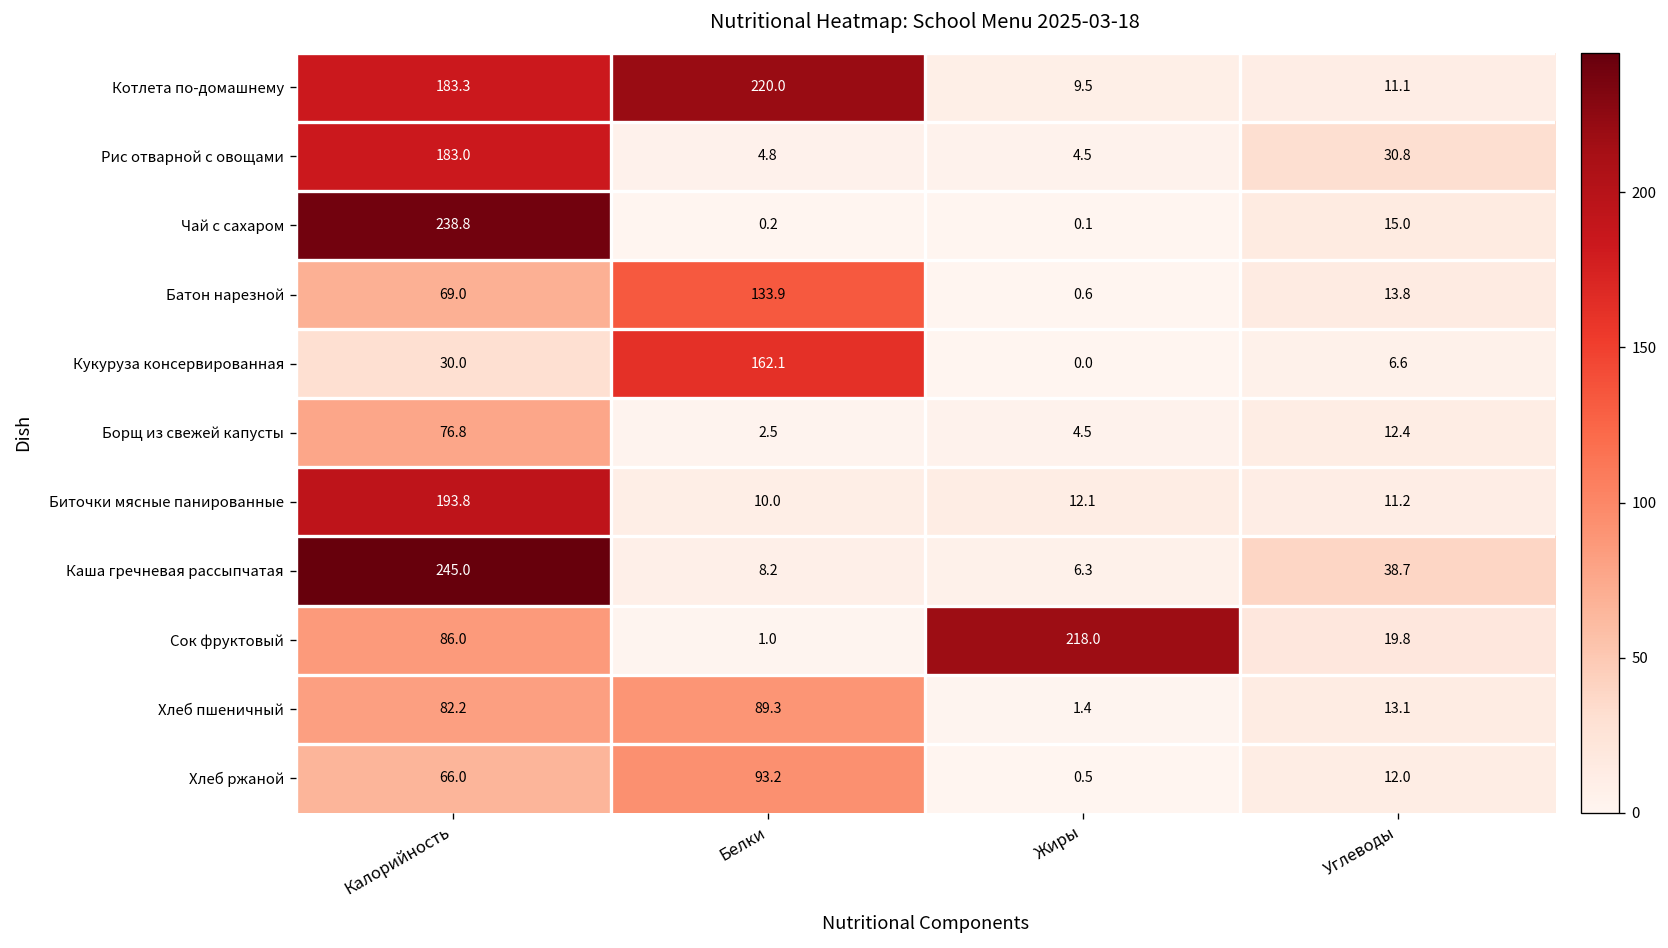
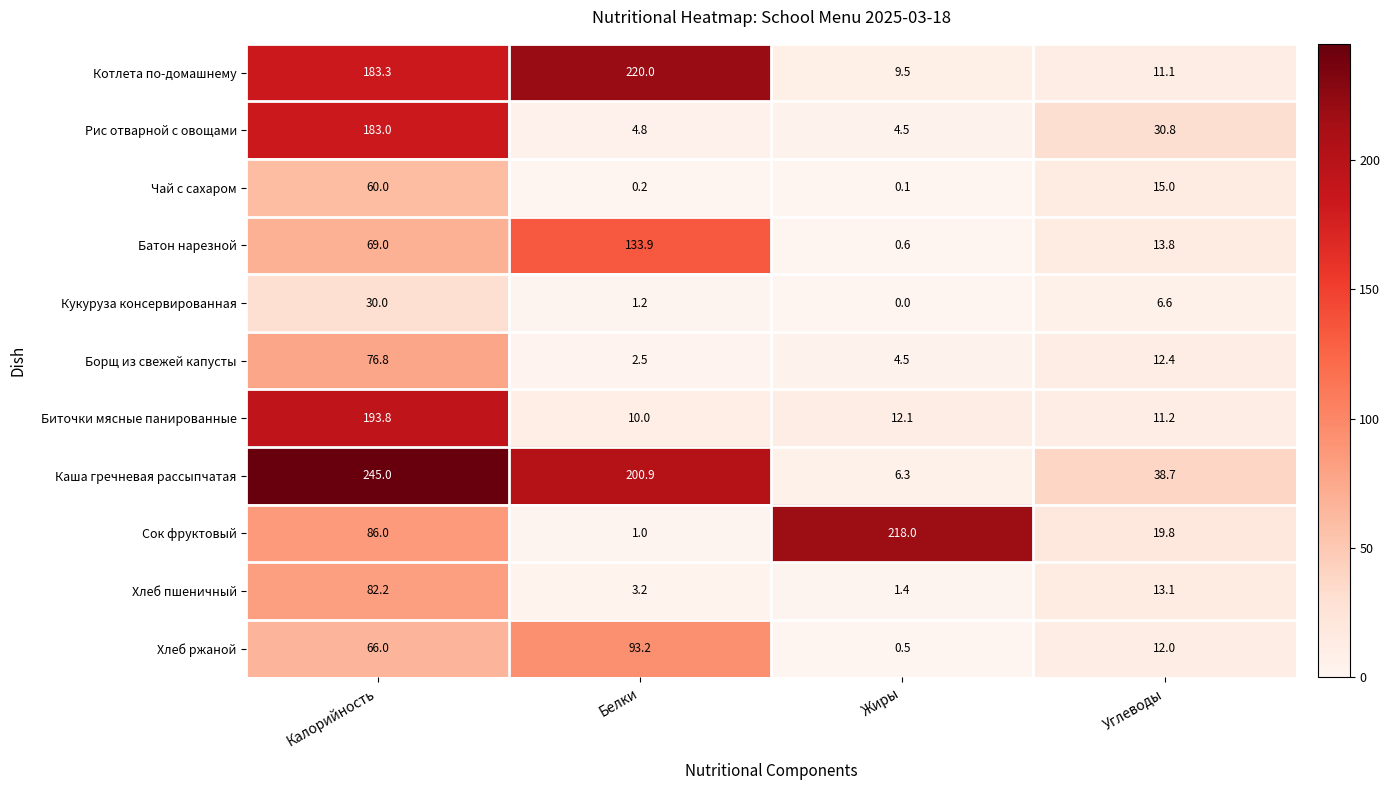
  {
    "Котлета по-домашнему": {
      "Калорийность": 183.3,
      "Белки": 220.0,
      "Жиры": 9.5,
      "Углеводы": 11.1
    },
    "Рис отварной с овощами": {
      "Калорийность": 183.0,
      "Белки": 4.8,
      "Жиры": 4.5,
      "Углеводы": 30.8
    },
    "Чай с сахаром": {
-     "Калорийность": 238.8,
+     "Калорийность": 60.0,
      "Белки": 0.2,
      "Жиры": 0.1,
      "Углеводы": 15.0
    },
    "Батон нарезной": {
      "Калорийность": 69.0,
      "Белки": 133.9,
      "Жиры": 0.6,
      "Углеводы": 13.8
    },
    "Кукуруза консервированная": {
      "Калорийность": 30.0,
-     "Белки": 162.1,
+     "Белки": 1.2,
      "Жиры": 0.0,
      "Углеводы": 6.6
    },
    "Борщ из свежей капусты": {
      "Калорийность": 76.8,
      "Белки": 2.5,
      "Жиры": 4.5,
      "Углеводы": 12.4
    },
    "Биточки мясные панированные": {
      "Калорийность": 193.8,
      "Белки": 10.0,
      "Жиры": 12.1,
      "Углеводы": 11.2
    },
    "Каша гречневая рассыпчатая": {
      "Калорийность": 245.0,
-     "Белки": 8.2,
+     "Белки": 200.9,
      "Жиры": 6.3,
      "Углеводы": 38.7
    },
    "Сок фруктовый": {
      "Калорийность": 86.0,
      "Белки": 1.0,
      "Жиры": 218.0,
      "Углеводы": 19.8
    },
    "Хлеб пшеничный": {
      "Калорийность": 82.2,
-     "Белки": 89.3,
+     "Белки": 3.2,
      "Жиры": 1.4,
      "Углеводы": 13.1
    },
    "Хлеб ржаной": {
      "Калорийность": 66.0,
      "Белки": 93.2,
      "Жиры": 0.5,
      "Углеводы": 12.0
    }
  }
